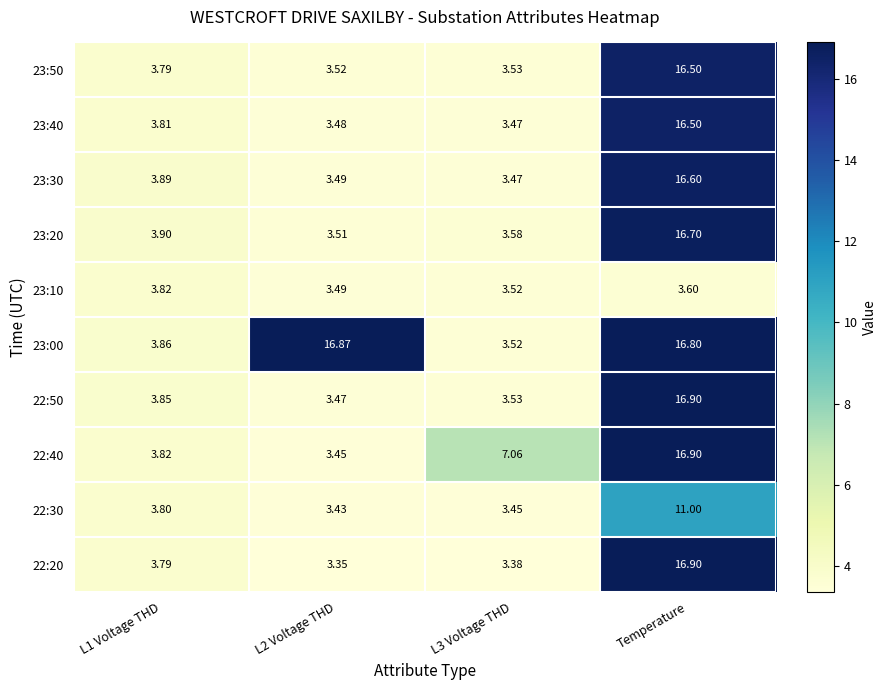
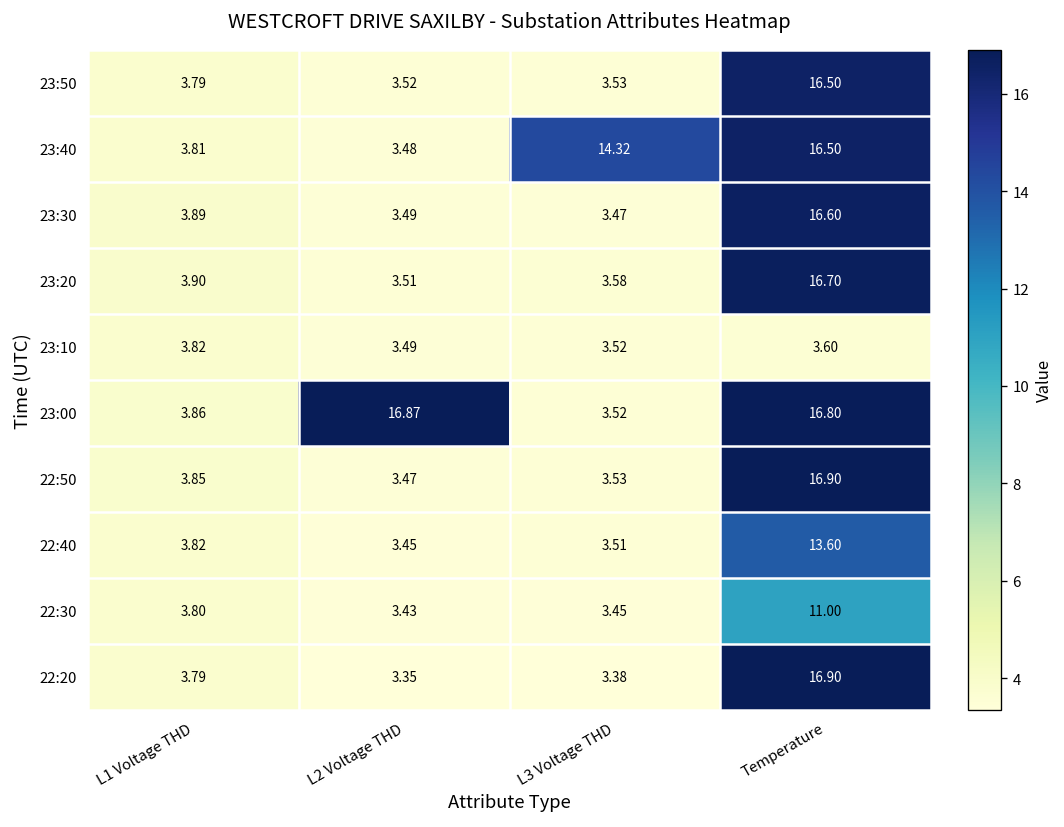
  {
    "23:50": {
      "L1 Voltage THD": 3.79,
      "L2 Voltage THD": 3.52,
      "L3 Voltage THD": 3.53,
      "Temperature": 16.50
    },
    "23:40": {
      "L1 Voltage THD": 3.81,
      "L2 Voltage THD": 3.48,
-     "L3 Voltage THD": 3.47,
+     "L3 Voltage THD": 14.32,
      "Temperature": 16.50
    },
    "23:30": {
      "L1 Voltage THD": 3.89,
      "L2 Voltage THD": 3.49,
      "L3 Voltage THD": 3.47,
      "Temperature": 16.60
    },
    "23:20": {
      "L1 Voltage THD": 3.90,
      "L2 Voltage THD": 3.51,
      "L3 Voltage THD": 3.58,
      "Temperature": 16.70
    },
    "23:10": {
      "L1 Voltage THD": 3.82,
      "L2 Voltage THD": 3.49,
      "L3 Voltage THD": 3.52,
      "Temperature": 3.60
    },
    "23:00": {
      "L1 Voltage THD": 3.86,
      "L2 Voltage THD": 16.87,
      "L3 Voltage THD": 3.52,
      "Temperature": 16.80
    },
    "22:50": {
      "L1 Voltage THD": 3.85,
      "L2 Voltage THD": 3.47,
      "L3 Voltage THD": 3.53,
      "Temperature": 16.90
    },
    "22:40": {
      "L1 Voltage THD": 3.82,
      "L2 Voltage THD": 3.45,
-     "L3 Voltage THD": 7.06,
-     "Temperature": 16.90
+     "L3 Voltage THD": 3.51,
+     "Temperature": 13.60
    },
    "22:30": {
      "L1 Voltage THD": 3.80,
      "L2 Voltage THD": 3.43,
      "L3 Voltage THD": 3.45,
      "Temperature": 11.00
    },
    "22:20": {
      "L1 Voltage THD": 3.79,
      "L2 Voltage THD": 3.35,
      "L3 Voltage THD": 3.38,
      "Temperature": 16.90
    }
  }
